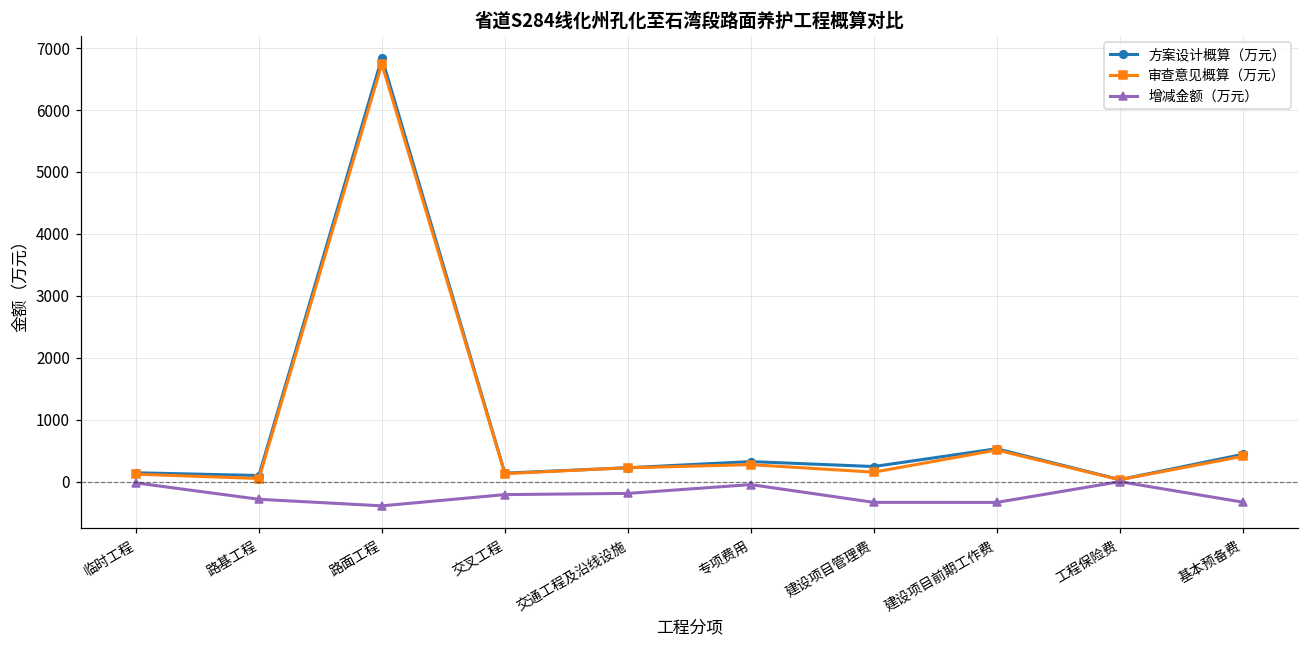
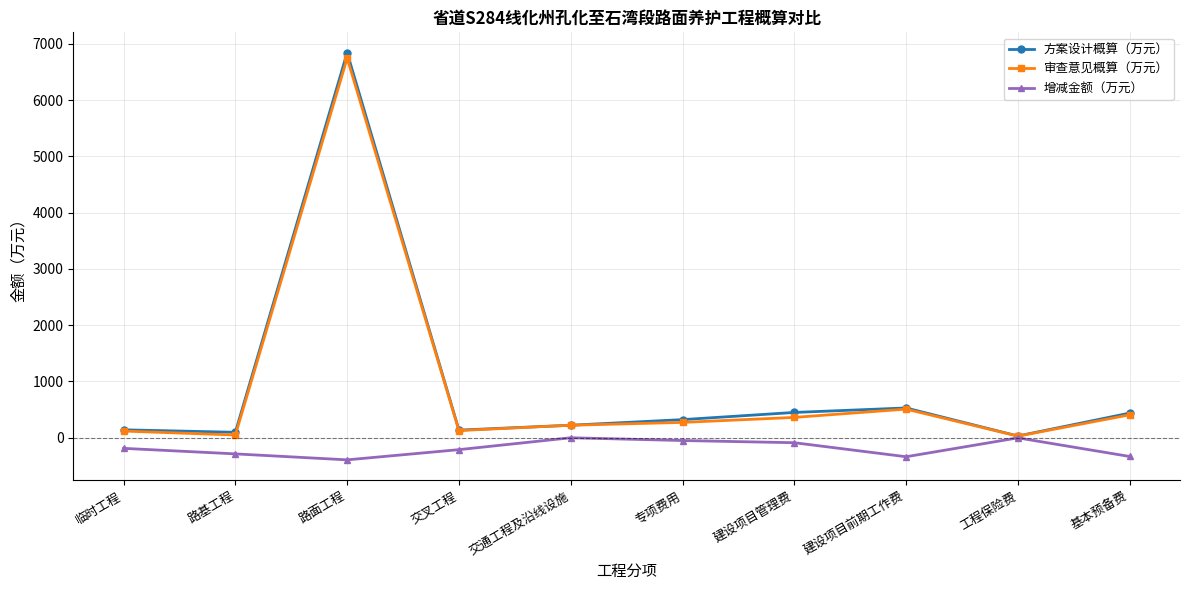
  {
    "方案设计概算（万元）": {
      "路基工程": 100,
      "路面工程": 6800,
      "专项费用": 300,
-     "建设项目管理费": 200
+     "建设项目管理费": 400
    },
    "审查意见概算（万元）": {
      "路基工程": 0,
      "路面工程": 6700,
      "专项费用": 300,
-     "建设项目管理费": 200
+     "建设项目管理费": 400
    },
    "增减金额（万元）": {
-     "临时工程": 0,
+     "临时工程": -200,
      "路基工程": -300,
      "路面工程": -400,
      "交叉工程": -200,
-     "交通工程及沿线设施": -200,
+     "交通工程及沿线设施": 0,
      "专项费用": 0,
-     "建设项目管理费": -300,
+     "建设项目管理费": -100,
      "建设项目前期工作费": -300,
      "基本预备费": -300
    }
  }
